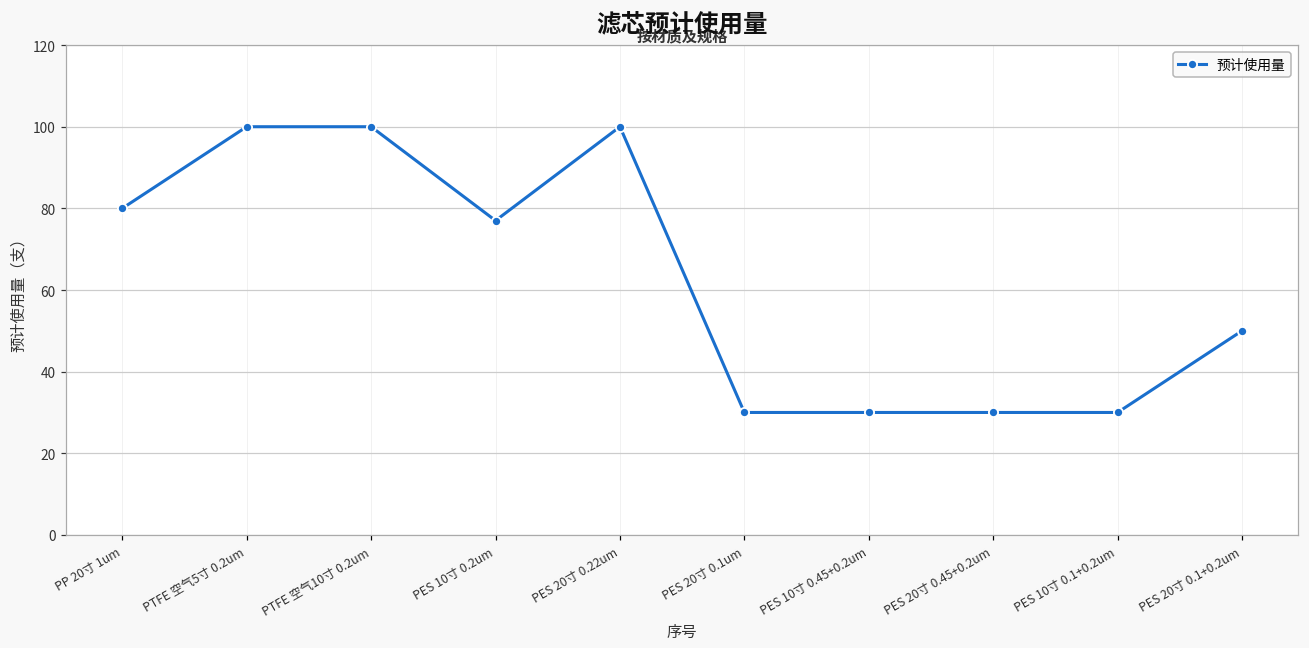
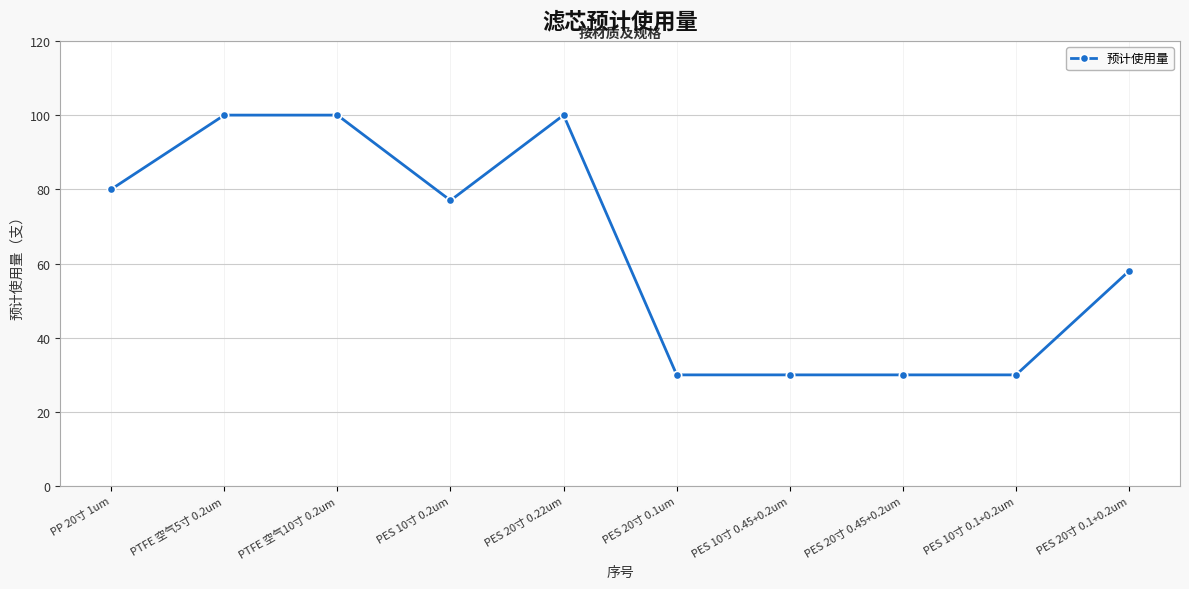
  {
    "PP 20寸 1um": 80,
    "PTFE 空气5寸 0.2um": 100,
    "PTFE 空气10寸 0.2um": 100,
    "PES 10寸 0.2um": 77,
    "PES 20寸 0.22um": 100,
    "PES 20寸 0.1um": 30,
    "PES 10寸 0.45+0.2um": 30,
    "PES 20寸 0.45+0.2um": 30,
    "PES 10寸 0.1+0.2um": 30,
-   "PES 20寸 0.1+0.2um": 50
+   "PES 20寸 0.1+0.2um": 58
  }
